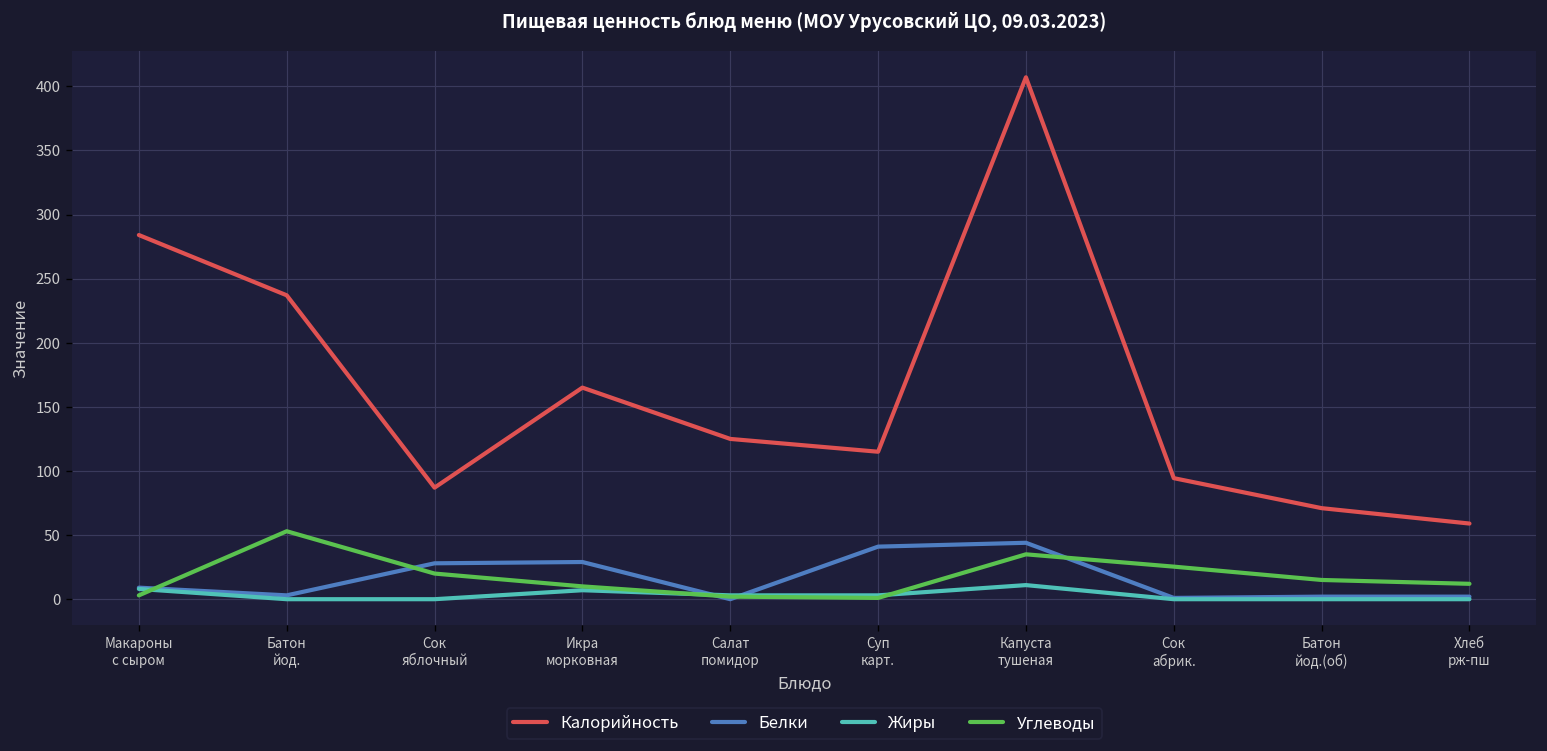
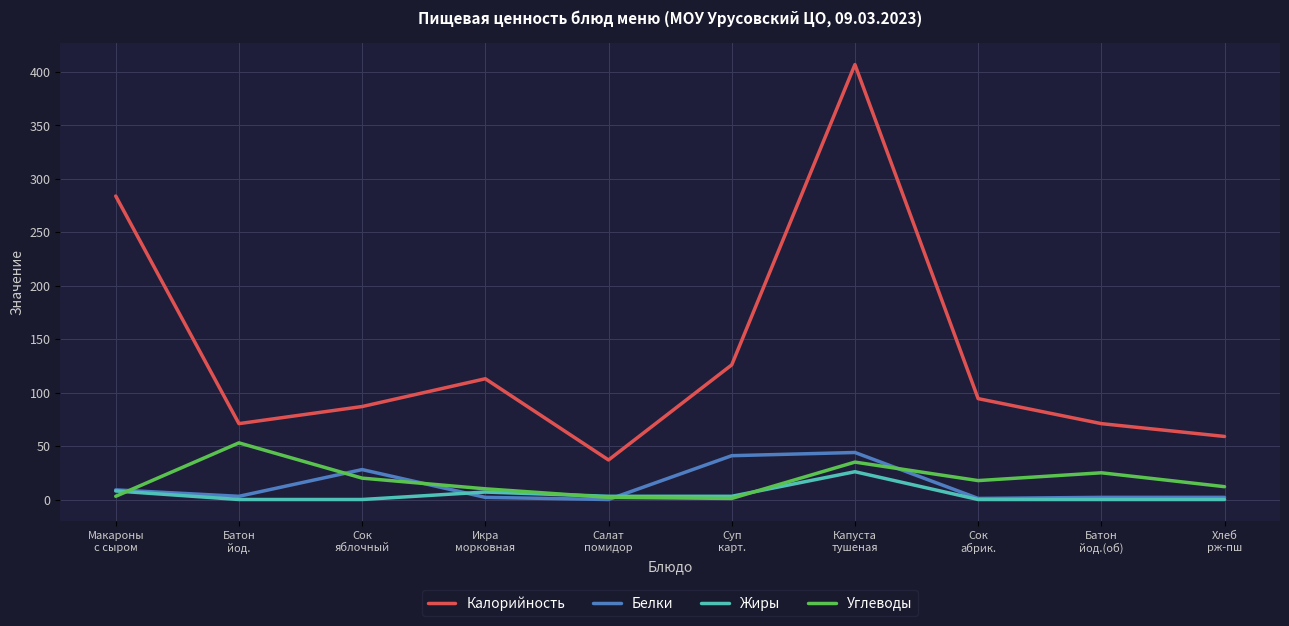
  {
    "Калорийность": {
      "Макароны с сыром": 284,
-     "Батон йод.": 237,
+     "Батон йод.": 71,
      "Сок яблочный": 87,
-     "Икра морковная": 165,
-     "Салат помидор": 125,
-     "Суп карт.": 115,
+     "Икра морковная": 113,
+     "Салат помидор": 37,
+     "Суп карт.": 126,
      "Капуста тушеная": 407,
      "Сок абрик.": 94,
      "Батон йод.(об)": 71,
      "Хлеб рж-пш": 59
    },
    "Белки": {
      "Батон йод.": 3,
      "Сок яблочный": 28,
-     "Икра морковная": 29,
+     "Икра морковная": 2,
      "Суп карт.": 41,
      "Капуста тушеная": 44
    },
    "Жиры": {
      "Батон йод.": 0,
      "Сок яблочный": 0,
      "Икра морковная": 7,
-     "Капуста тушеная": 11
+     "Капуста тушеная": 26
    },
    "Углеводы": {
      "Макароны с сыром": 3,
      "Батон йод.": 53,
      "Сок яблочный": 20,
      "Икра морковная": 10,
      "Капуста тушеная": 35,
-     "Сок абрик.": 25,
-     "Батон йод.(об)": 15,
+     "Сок абрик.": 18,
+     "Батон йод.(об)": 25,
      "Хлеб рж-пш": 12
    }
  }
